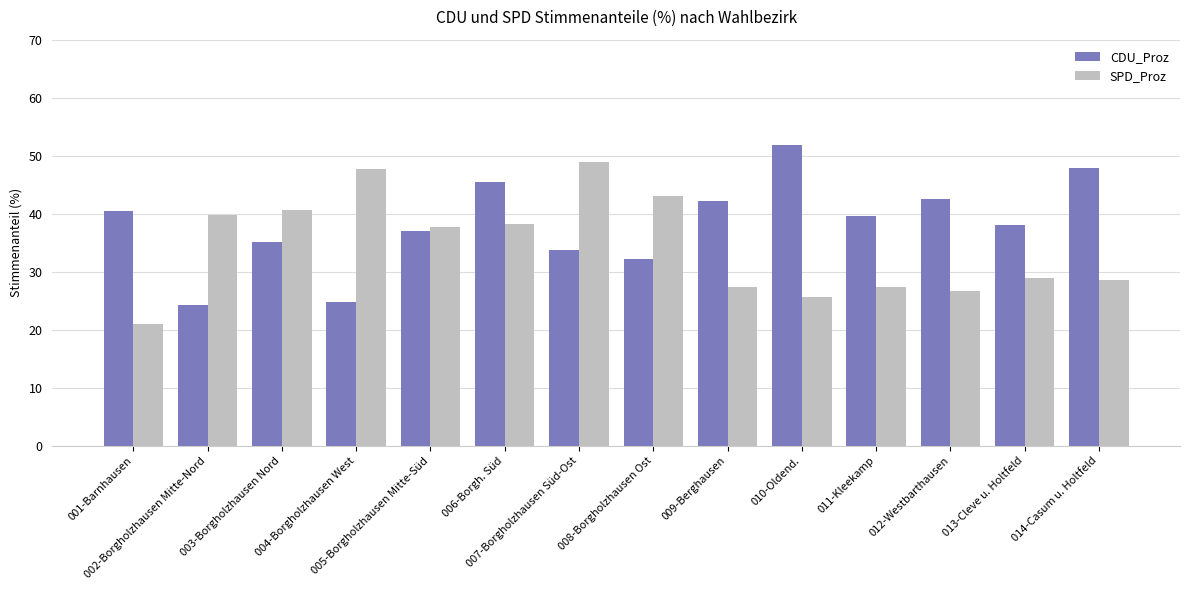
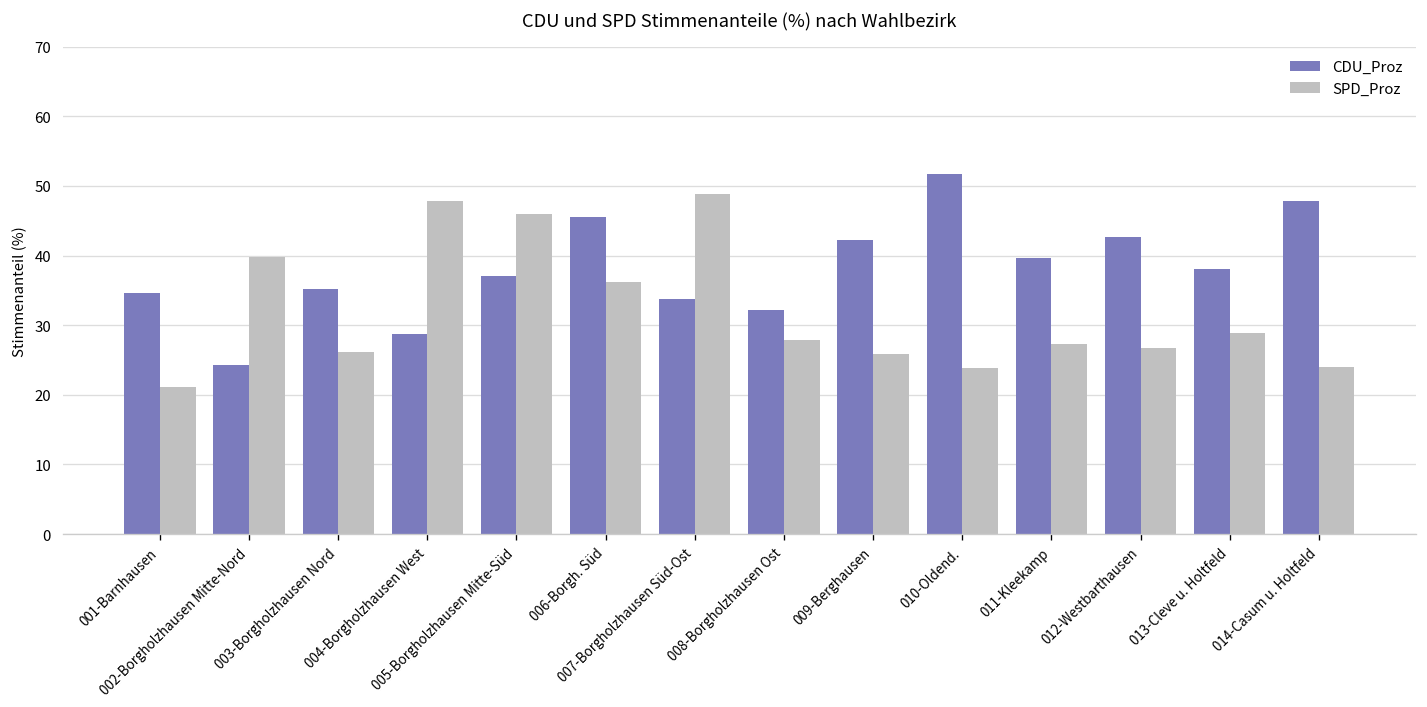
  {
    "CDU_Proz": {
-     "001-Barnhausen": 41,
+     "001-Barnhausen": 35,
      "002-Borgholzhausen Mitte-Nord": 24,
      "003-Borgholzhausen Nord": 35,
-     "004-Borgholzhausen West": 25,
+     "004-Borgholzhausen West": 29,
      "005-Borgholzhausen Mitte-Süd": 37,
      "006-Borgh. Süd": 46,
      "007-Borgholzhausen Süd-Ost": 34,
      "008-Borgholzhausen Ost": 32,
      "009-Berghausen": 42,
      "010-Oldend.": 52,
      "011-Kleekamp": 40,
      "012-Westbarthausen": 43,
      "013-Cleve u. Holtfeld": 38,
      "014-Casum u. Holtfeld": 48
    },
    "SPD_Proz": {
      "001-Barnhausen": 21,
      "002-Borgholzhausen Mitte-Nord": 40,
-     "003-Borgholzhausen Nord": 41,
+     "003-Borgholzhausen Nord": 26,
      "004-Borgholzhausen West": 48,
-     "005-Borgholzhausen Mitte-Süd": 38,
-     "006-Borgh. Süd": 38,
+     "005-Borgholzhausen Mitte-Süd": 46,
+     "006-Borgh. Süd": 36,
      "007-Borgholzhausen Süd-Ost": 49,
-     "008-Borgholzhausen Ost": 43,
-     "009-Berghausen": 27,
-     "010-Oldend.": 26,
+     "008-Borgholzhausen Ost": 28,
+     "009-Berghausen": 26,
+     "010-Oldend.": 24,
      "011-Kleekamp": 27,
      "012-Westbarthausen": 27,
      "013-Cleve u. Holtfeld": 29,
-     "014-Casum u. Holtfeld": 29
+     "014-Casum u. Holtfeld": 24
    }
  }
